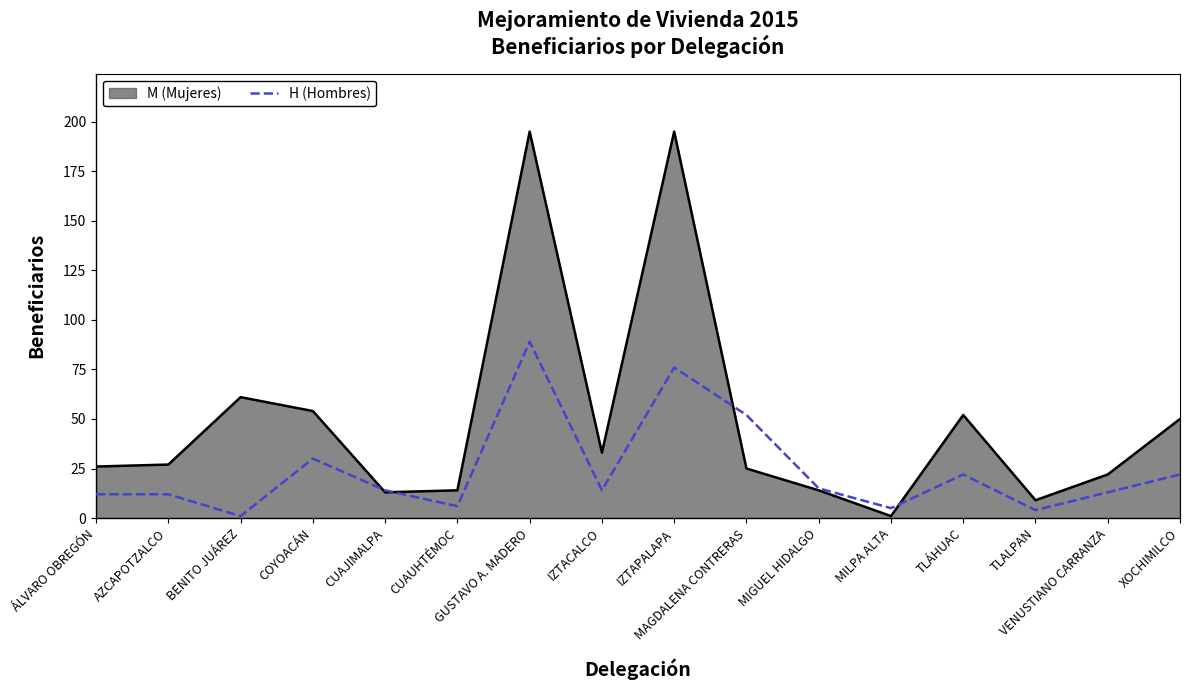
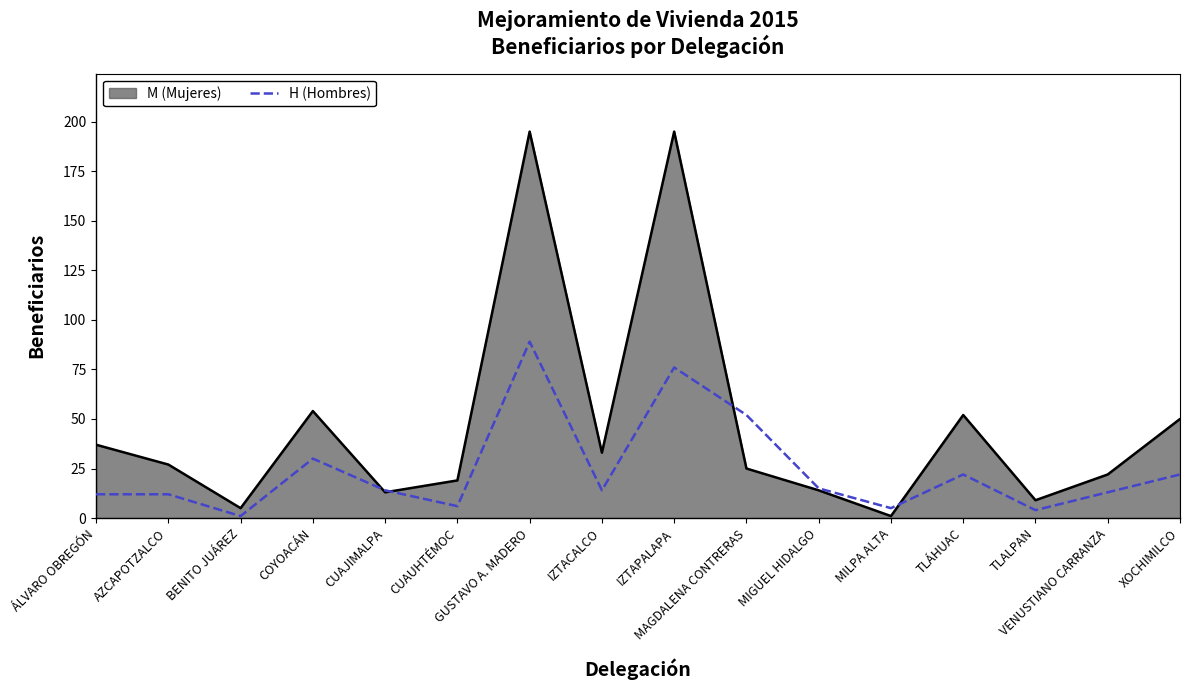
  {
    "M (Mujeres)": {
-     "ÁLVARO OBREGÓN": 26,
+     "ÁLVARO OBREGÓN": 37,
      "AZCAPOTZALCO": 27,
-     "BENITO JUÁREZ": 61,
+     "BENITO JUÁREZ": 5,
      "COYOACÁN": 54,
-     "CUAUHTÉMOC": 14,
+     "CUAUHTÉMOC": 19,
      "GUSTAVO A. MADERO": 195,
      "IZTACALCO": 33,
      "IZTAPALAPA": 195,
      "MAGDALENA CONTRERAS": 25,
      "MILPA ALTA": 1,
      "TLÁHUAC": 52,
      "TLALPAN": 9,
      "VENUSTIANO CARRANZA": 22,
      "XOCHIMILCO": 50
    },
    "H (Hombres)": {
      "ÁLVARO OBREGÓN": 12,
      "AZCAPOTZALCO": 12,
      "BENITO JUÁREZ": 1,
      "COYOACÁN": 30,
      "CUAUHTÉMOC": 6,
      "GUSTAVO A. MADERO": 89,
      "IZTACALCO": 14,
      "IZTAPALAPA": 76,
      "MAGDALENA CONTRERAS": 52,
      "MILPA ALTA": 5,
      "TLÁHUAC": 22,
      "TLALPAN": 4,
      "VENUSTIANO CARRANZA": 13,
      "XOCHIMILCO": 22
    }
  }
